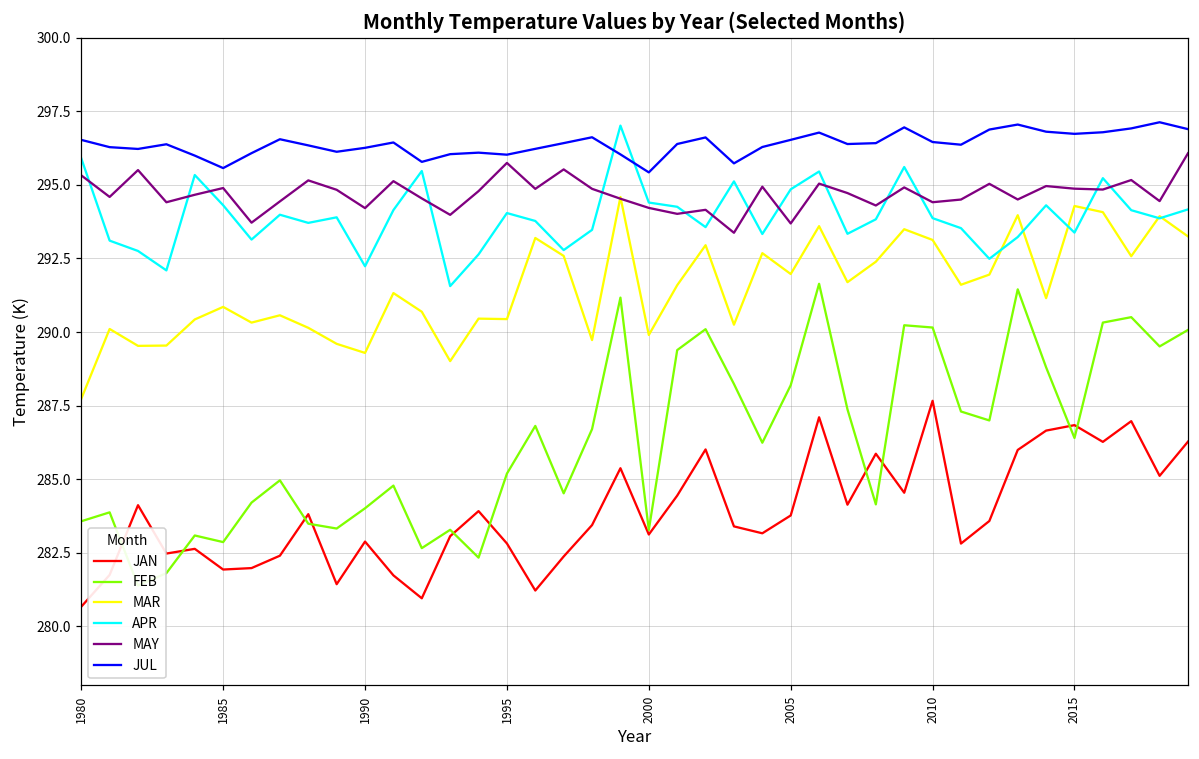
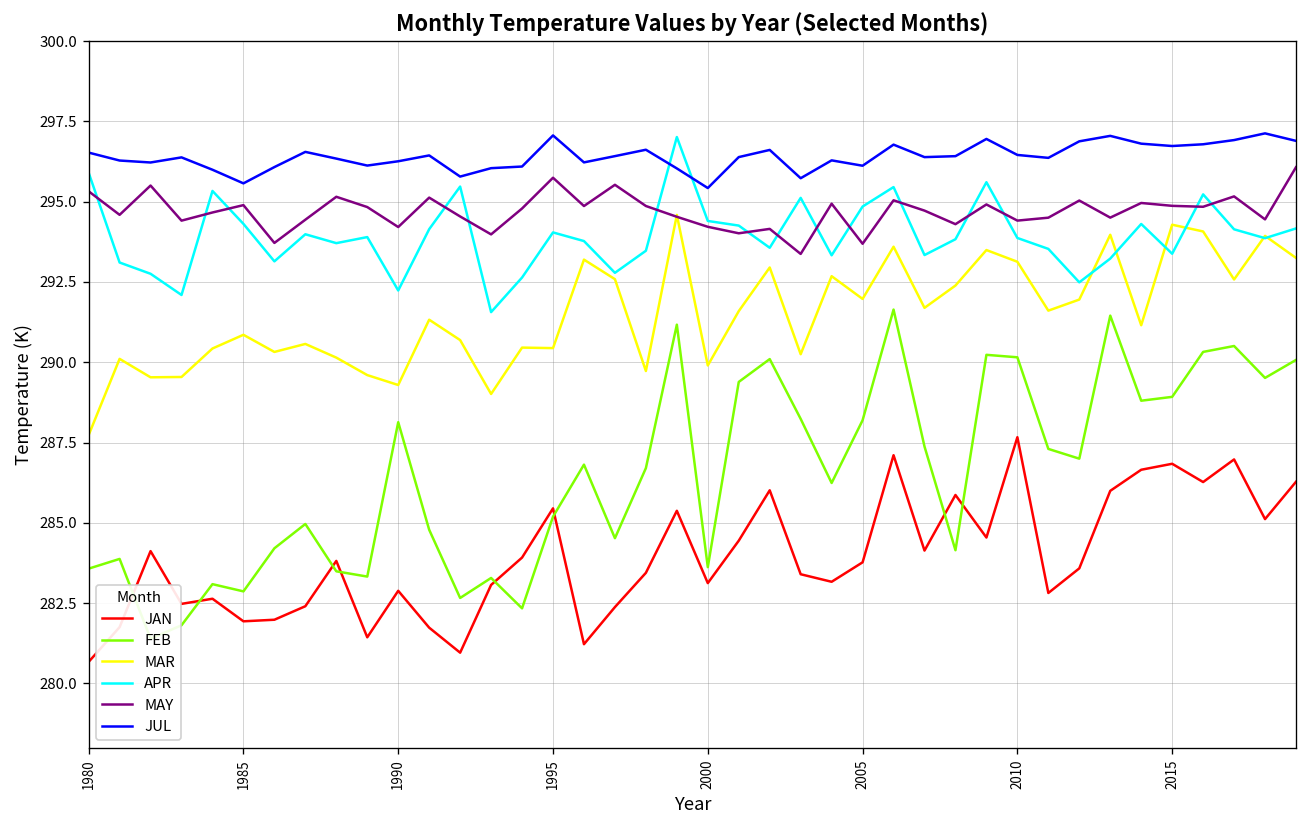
  {
    "JAN": {
      "1980": 280.7,
      "1985": 281.9,
      "1990": 282.9,
-     "1995": 282.8,
+     "1995": 285.5,
      "2000": 283.1,
      "2005": 283.8,
      "2010": 287.7,
      "2015": 286.8
    },
    "FEB": {
      "1980": 283.6,
      "1985": 282.9,
-     "1990": 284.0,
+     "1990": 288.1,
      "1995": 285.2,
-     "2000": 283.3,
+     "2000": 283.6,
      "2005": 288.2,
      "2010": 290.2,
-     "2015": 286.4
+     "2015": 288.9
    },
    "MAR": {
      "1980": 287.7,
      "1985": 290.9,
      "1990": 289.3,
      "1995": 290.4,
      "2000": 289.9,
      "2005": 292.0,
      "2010": 293.1,
      "2015": 294.3
    },
    "APR": {
      "1980": 295.9,
      "1985": 294.3,
      "1990": 292.2,
      "1995": 294.0,
      "2000": 294.4,
      "2005": 294.8,
      "2010": 293.9,
      "2015": 293.4
    },
    "MAY": {
      "1980": 295.3,
      "1985": 294.9,
      "1990": 294.2,
      "1995": 295.7,
      "2000": 294.2,
      "2005": 293.7,
      "2010": 294.4,
      "2015": 294.9
    },
    "JUL": {
      "1980": 296.5,
      "1985": 295.6,
      "1990": 296.3,
-     "1995": 296.0,
+     "1995": 297.1,
      "2000": 295.4,
-     "2005": 296.5,
+     "2005": 296.1,
      "2010": 296.5,
      "2015": 296.7
    }
  }
